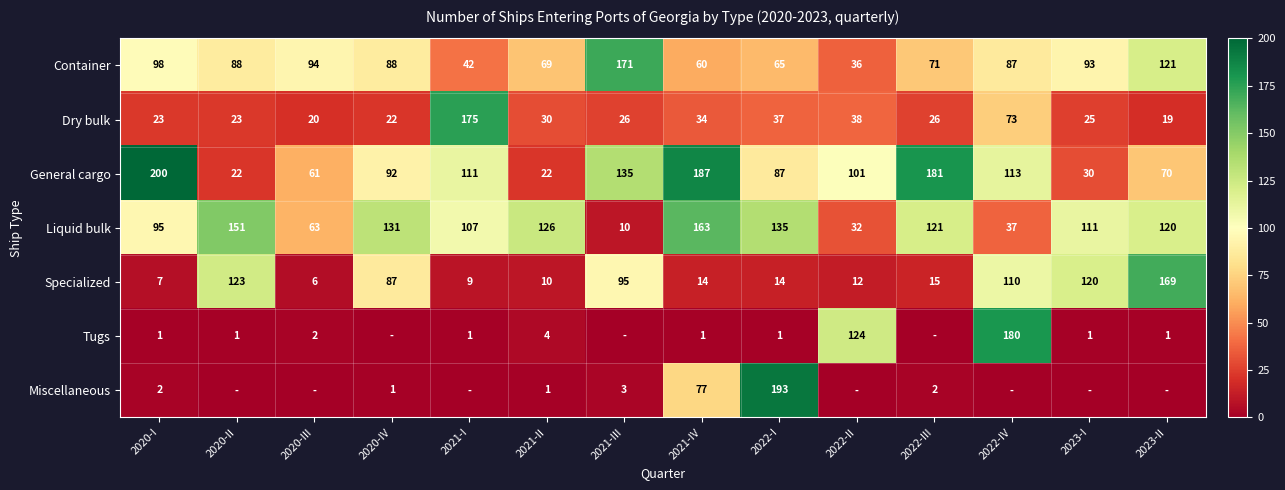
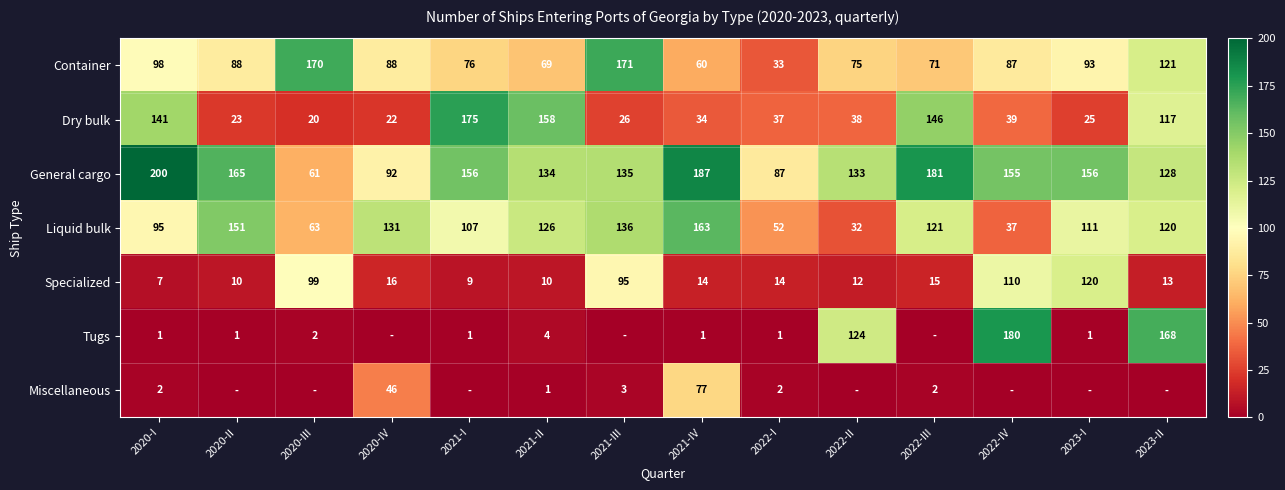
  {
    "Container": {
      "2020-I": 98,
      "2020-II": 88,
-     "2020-III": 94,
+     "2020-III": 170,
      "2020-IV": 88,
-     "2021-I": 42,
+     "2021-I": 76,
      "2021-II": 69,
      "2021-III": 171,
      "2021-IV": 60,
-     "2022-I": 65,
-     "2022-II": 36,
+     "2022-I": 33,
+     "2022-II": 75,
      "2022-III": 71,
      "2022-IV": 87,
      "2023-I": 93,
      "2023-II": 121
    },
    "Dry bulk": {
-     "2020-I": 23,
+     "2020-I": 141,
      "2020-II": 23,
      "2020-III": 20,
      "2020-IV": 22,
      "2021-I": 175,
-     "2021-II": 30,
+     "2021-II": 158,
      "2021-III": 26,
      "2021-IV": 34,
      "2022-I": 37,
      "2022-II": 38,
-     "2022-III": 26,
-     "2022-IV": 73,
+     "2022-III": 146,
+     "2022-IV": 39,
      "2023-I": 25,
-     "2023-II": 19
+     "2023-II": 117
    },
    "General cargo": {
      "2020-I": 200,
-     "2020-II": 22,
+     "2020-II": 165,
      "2020-III": 61,
      "2020-IV": 92,
-     "2021-I": 111,
-     "2021-II": 22,
+     "2021-I": 156,
+     "2021-II": 134,
      "2021-III": 135,
      "2021-IV": 187,
      "2022-I": 87,
-     "2022-II": 101,
+     "2022-II": 133,
      "2022-III": 181,
-     "2022-IV": 113,
-     "2023-I": 30,
-     "2023-II": 70
+     "2022-IV": 155,
+     "2023-I": 156,
+     "2023-II": 128
    },
    "Liquid bulk": {
      "2020-I": 95,
      "2020-II": 151,
      "2020-III": 63,
      "2020-IV": 131,
      "2021-I": 107,
      "2021-II": 126,
-     "2021-III": 10,
+     "2021-III": 136,
      "2021-IV": 163,
-     "2022-I": 135,
+     "2022-I": 52,
      "2022-II": 32,
      "2022-III": 121,
      "2022-IV": 37,
      "2023-I": 111,
      "2023-II": 120
    },
    "Specialized": {
      "2020-I": 7,
-     "2020-II": 123,
-     "2020-III": 6,
-     "2020-IV": 87,
+     "2020-II": 10,
+     "2020-III": 99,
+     "2020-IV": 16,
      "2021-I": 9,
      "2021-II": 10,
      "2021-III": 95,
      "2021-IV": 14,
      "2022-I": 14,
      "2022-II": 12,
      "2022-III": 15,
      "2022-IV": 110,
      "2023-I": 120,
-     "2023-II": 169
+     "2023-II": 13
    },
    "Tugs": {
      "2020-I": 1,
      "2020-II": 1,
      "2020-III": 2,
      "2021-I": 1,
      "2021-II": 4,
      "2021-IV": 1,
      "2022-I": 1,
      "2022-II": 124,
      "2022-IV": 180,
      "2023-I": 1,
-     "2023-II": 1
+     "2023-II": 168
    },
    "Miscellaneous": {
      "2020-I": 2,
-     "2020-IV": 1,
+     "2020-IV": 46,
      "2021-II": 1,
      "2021-III": 3,
      "2021-IV": 77,
-     "2022-I": 193,
+     "2022-I": 2,
      "2022-III": 2
    }
  }
